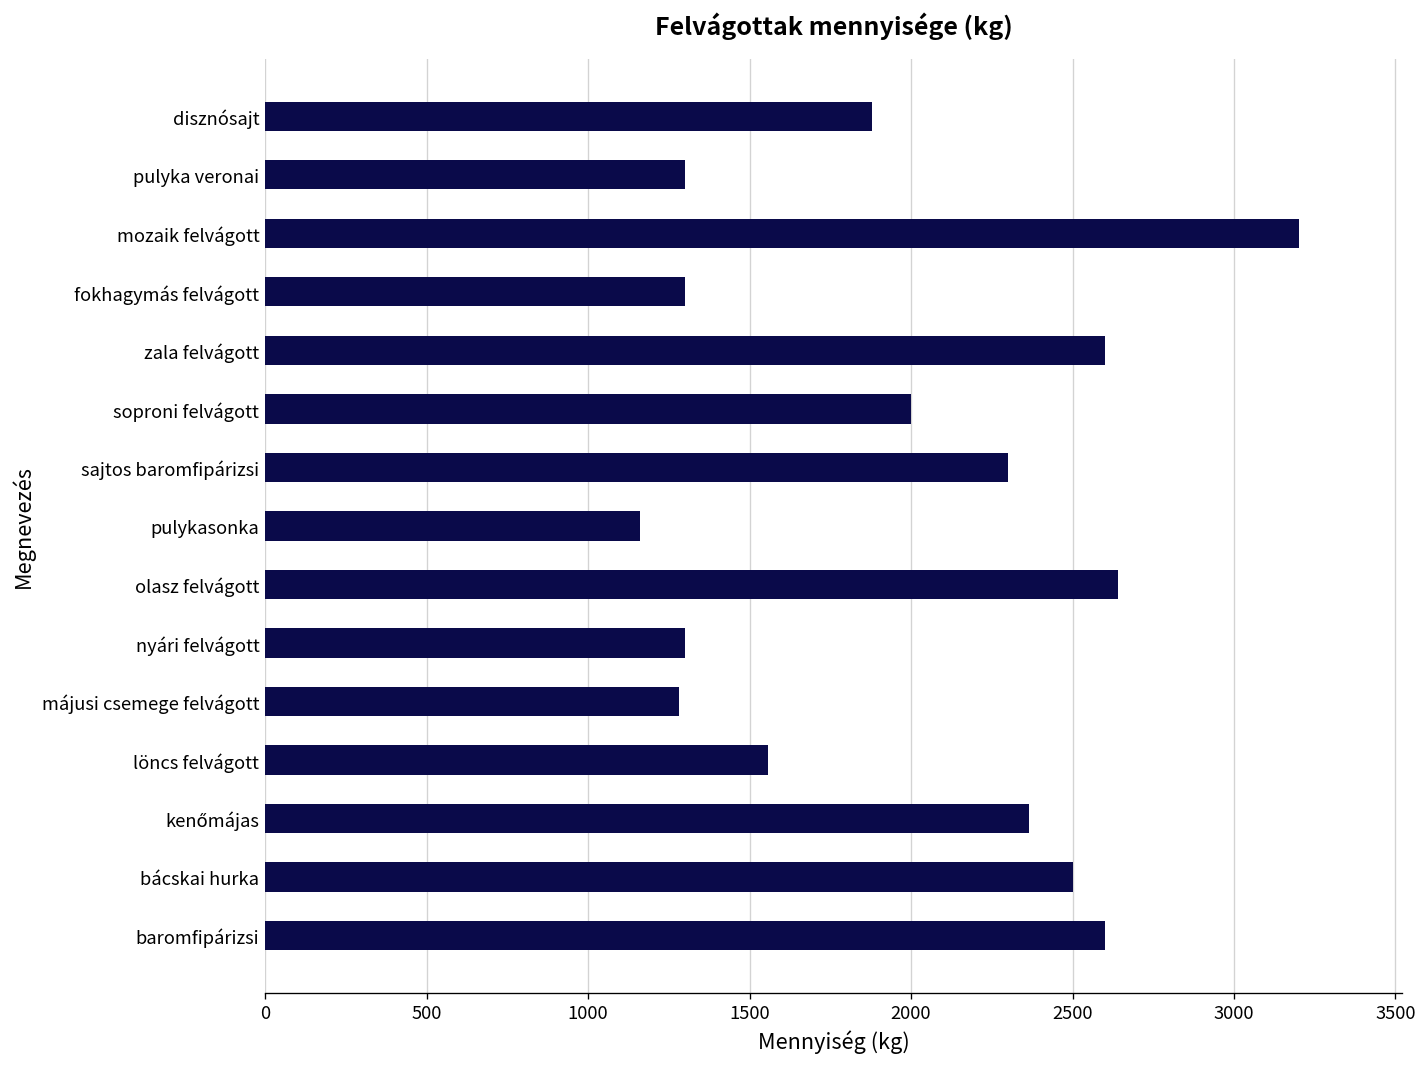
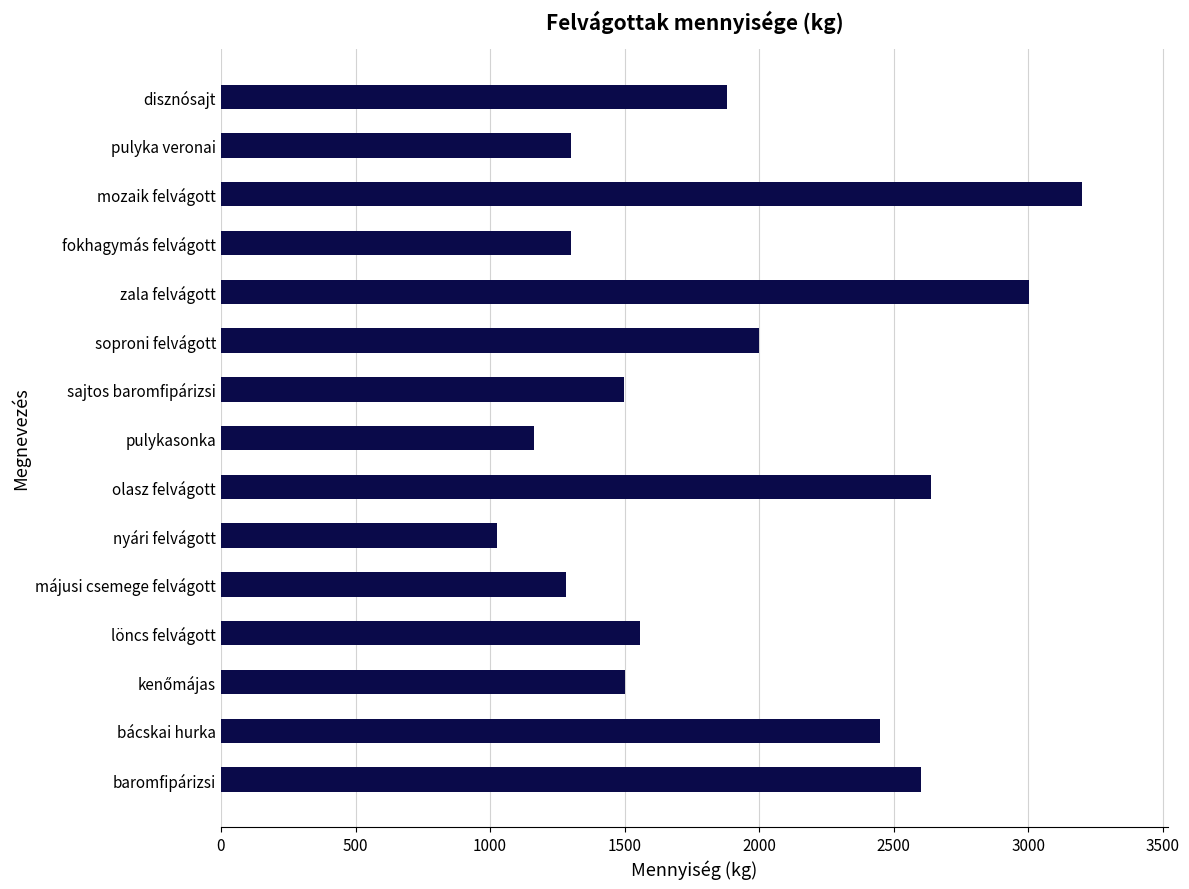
  {
    "disznósajt": 1880,
    "pulyka veronai": 1300,
    "mozaik felvágott": 3200,
    "fokhagymás felvágott": 1300,
-   "zala felvágott": 2600,
+   "zala felvágott": 3000,
    "soproni felvágott": 2000,
-   "sajtos baromfipárizsi": 2300,
+   "sajtos baromfipárizsi": 1500,
    "pulykasonka": 1160,
    "olasz felvágott": 2640,
-   "nyári felvágott": 1300,
+   "nyári felvágott": 1030,
    "májusi csemege felvágott": 1280,
    "löncs felvágott": 1560,
-   "kenőmájas": 2370,
-   "bácskai hurka": 2500,
+   "kenőmájas": 1500,
+   "bácskai hurka": 2450,
    "baromfipárizsi": 2600
  }
